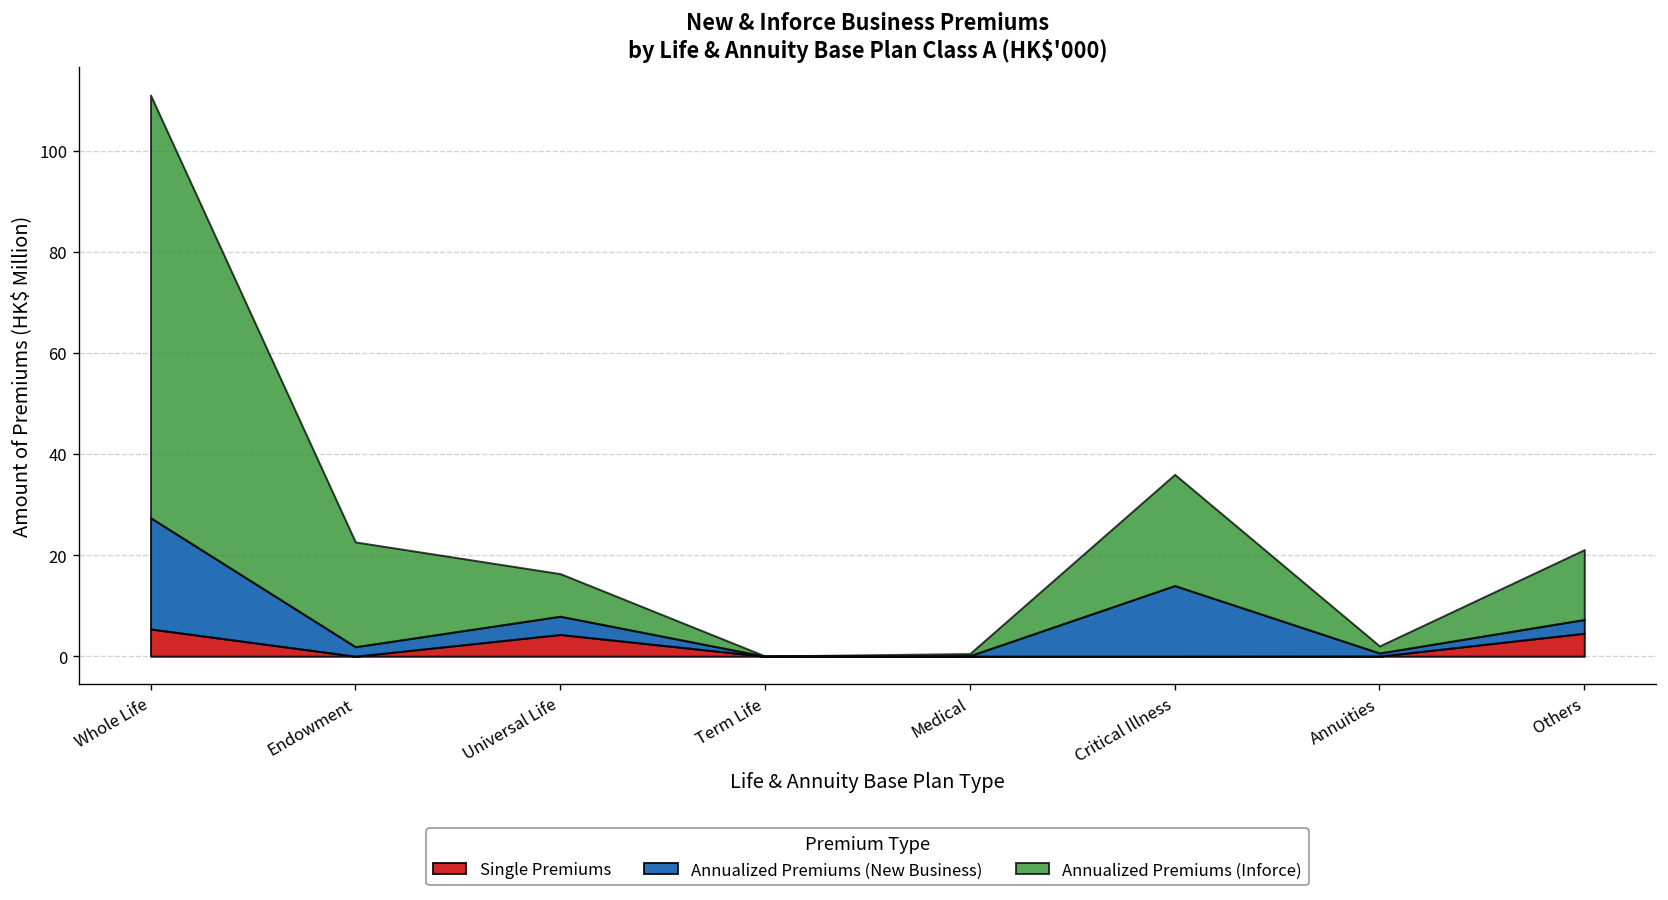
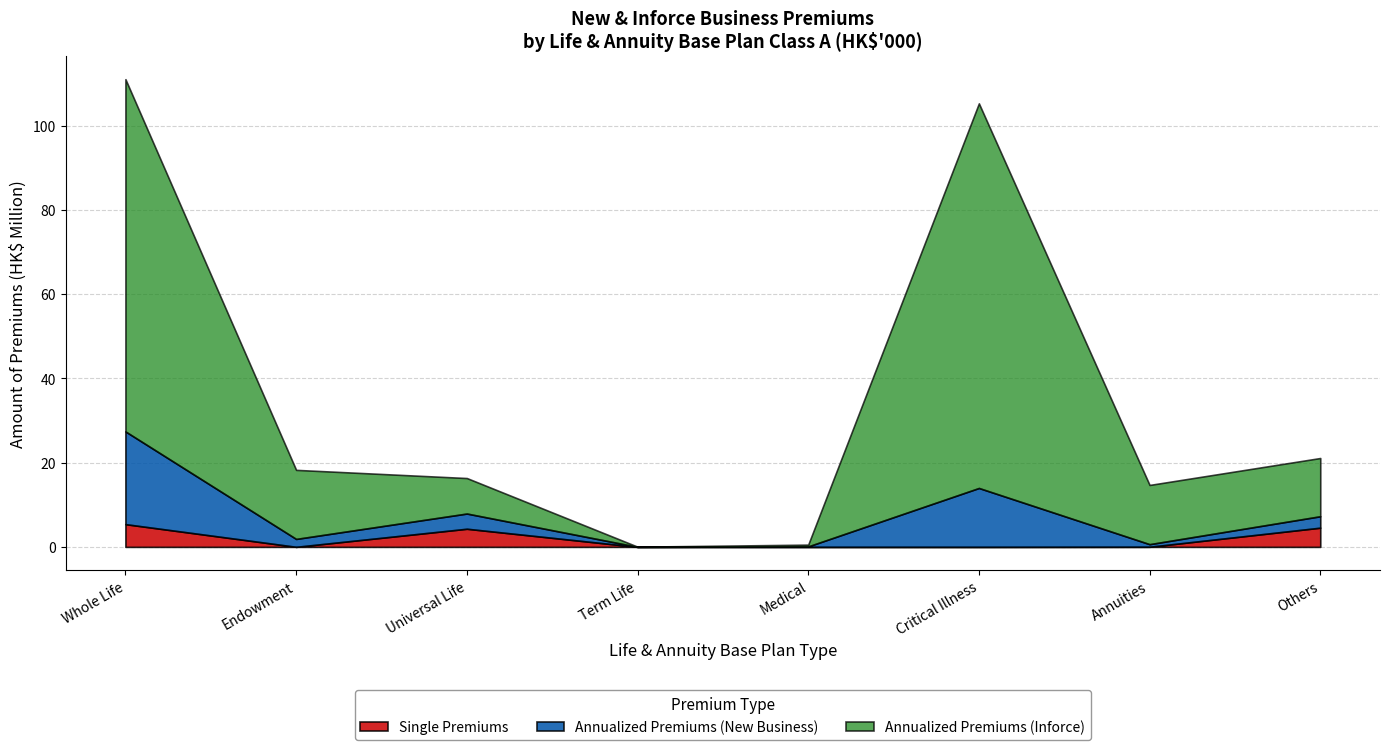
  {
    "Single Premiums": {
      "Whole Life": 5,
      "Universal Life": 4,
      "Critical Illness": 0,
      "Others": 5
    },
    "Annualized Premiums (New Business)": {
      "Whole Life": 22,
      "Endowment": 2,
      "Universal Life": 4,
      "Critical Illness": 14,
      "Annuities": 1,
      "Others": 3
    },
    "Annualized Premiums (Inforce)": {
      "Whole Life": 84,
-     "Endowment": 21,
+     "Endowment": 16,
      "Universal Life": 8,
-     "Critical Illness": 22,
-     "Annuities": 1,
+     "Critical Illness": 91,
+     "Annuities": 14,
      "Others": 14
    }
  }
